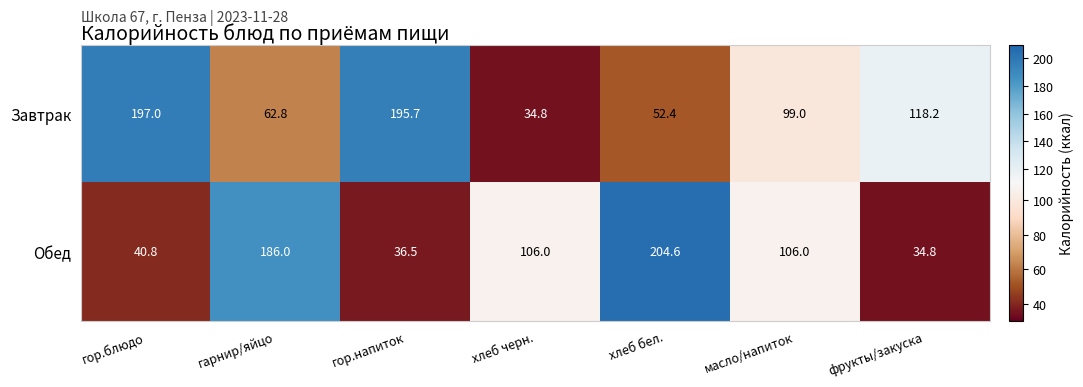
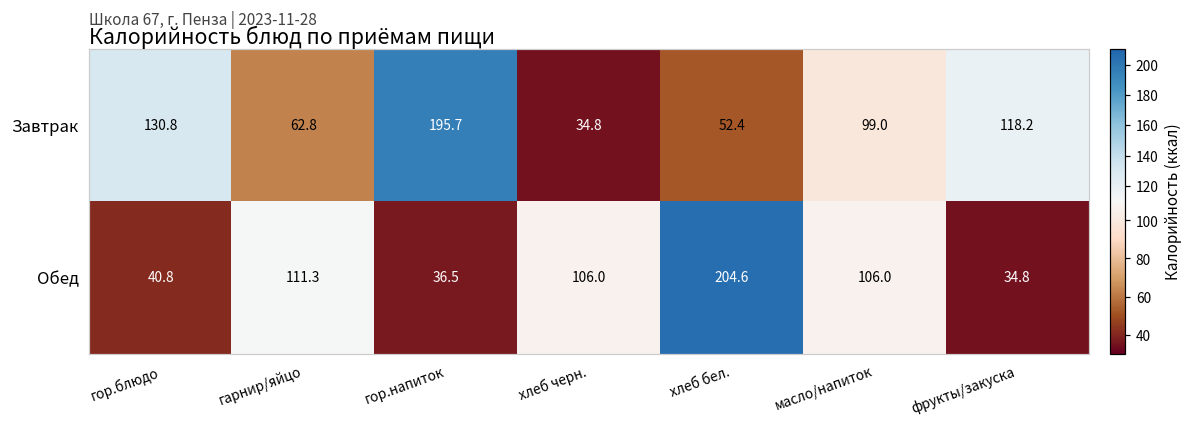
  {
    "Завтрак": {
-     "гор.блюдо": 197.0,
+     "гор.блюдо": 130.8,
      "гарнир/яйцо": 62.8,
      "гор.напиток": 195.7,
      "хлеб черн.": 34.8,
      "хлеб бел.": 52.4,
      "масло/напиток": 99.0,
      "фрукты/закуска": 118.2
    },
    "Обед": {
      "гор.блюдо": 40.8,
-     "гарнир/яйцо": 186.0,
+     "гарнир/яйцо": 111.3,
      "гор.напиток": 36.5,
      "хлеб черн.": 106.0,
      "хлеб бел.": 204.6,
      "масло/напиток": 106.0,
      "фрукты/закуска": 34.8
    }
  }
